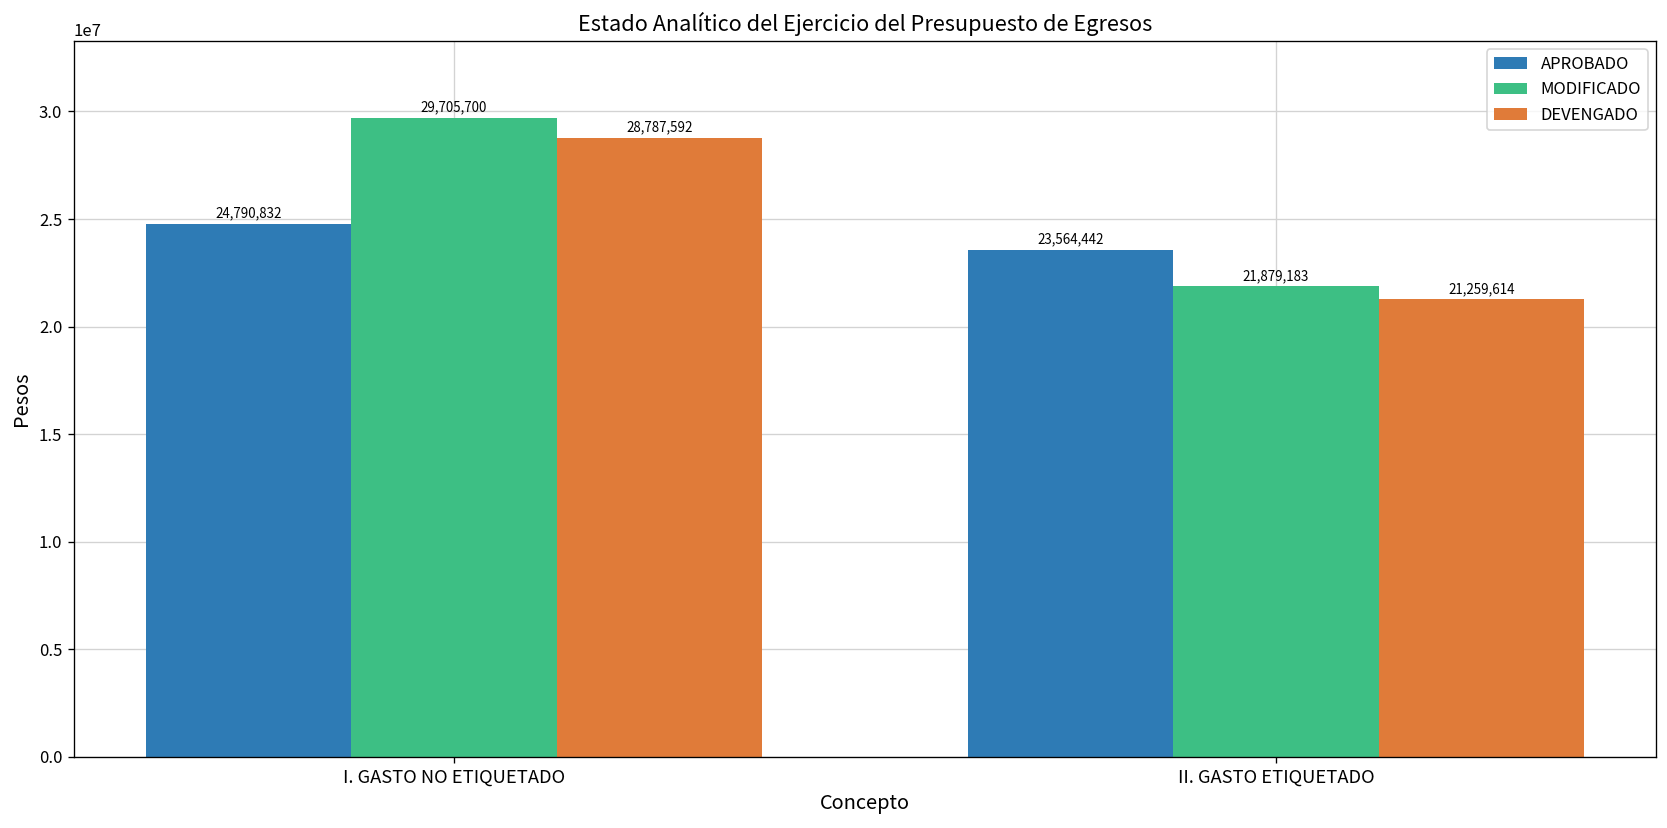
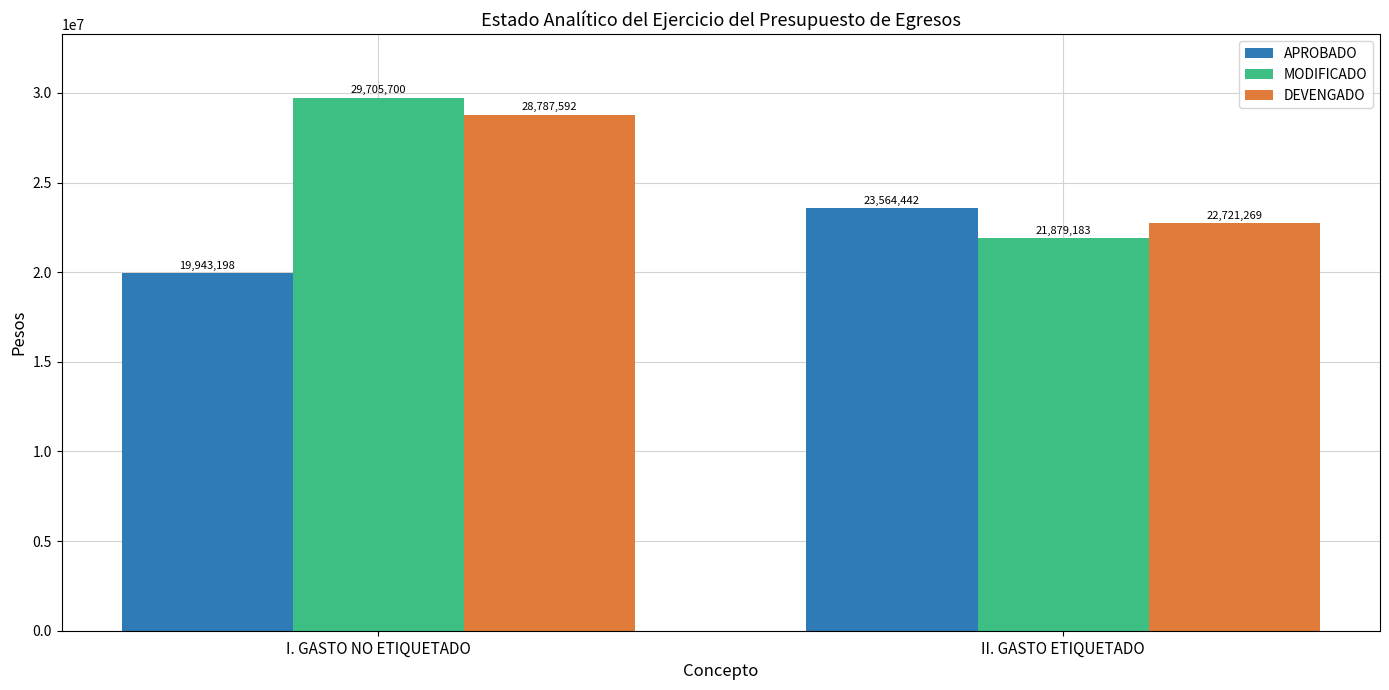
  {
    "APROBADO": {
-     "I. GASTO NO ETIQUETADO": "24,790,832",
+     "I. GASTO NO ETIQUETADO": "19,943,198",
      "II. GASTO ETIQUETADO": "23,564,442"
    },
    "MODIFICADO": {
      "I. GASTO NO ETIQUETADO": "29,705,700",
      "II. GASTO ETIQUETADO": "21,879,183"
    },
    "DEVENGADO": {
      "I. GASTO NO ETIQUETADO": "28,787,592",
-     "II. GASTO ETIQUETADO": "21,259,614"
+     "II. GASTO ETIQUETADO": "22,721,269"
    }
  }
